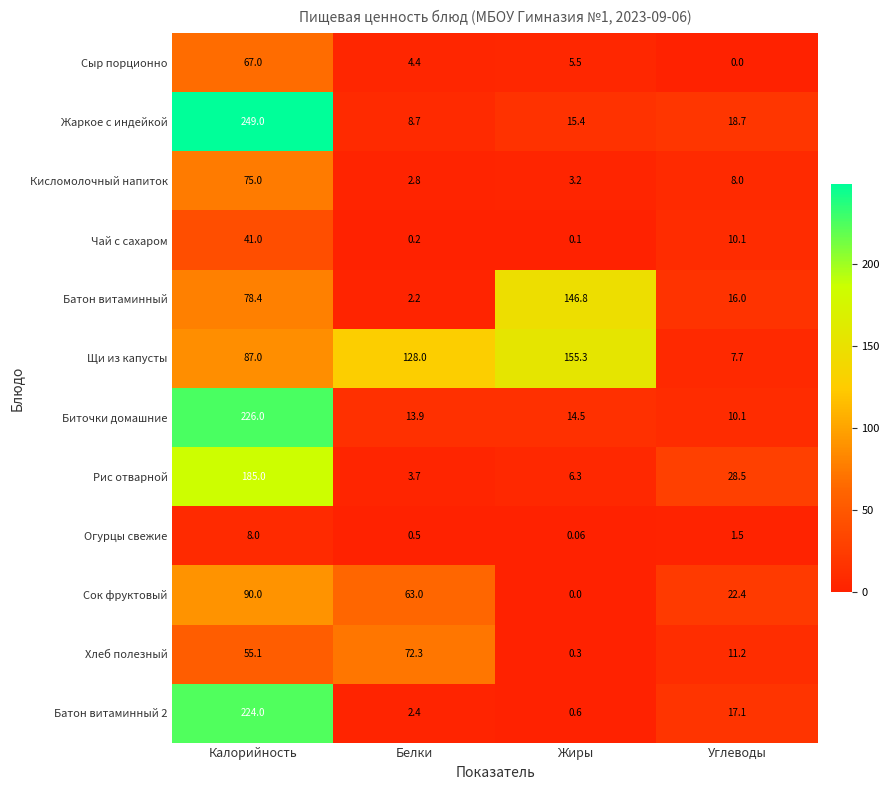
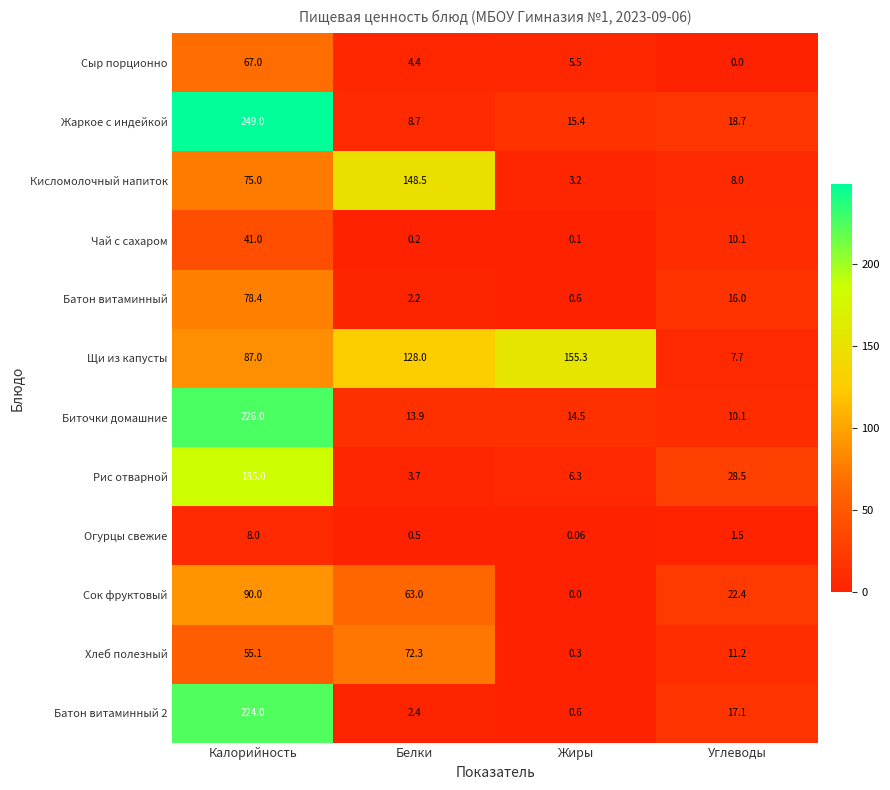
  {
    "Сыр порционно": {
      "Калорийность": 67.0,
      "Белки": 4.4,
      "Жиры": 5.5,
      "Углеводы": 0.0
    },
    "Жаркое с индейкой": {
      "Калорийность": 249.0,
      "Белки": 8.7,
      "Жиры": 15.4,
      "Углеводы": 18.7
    },
    "Кисломолочный напиток": {
      "Калорийность": 75.0,
-     "Белки": 2.8,
+     "Белки": 148.5,
      "Жиры": 3.2,
      "Углеводы": 8.0
    },
    "Чай с сахаром": {
      "Калорийность": 41.0,
      "Белки": 0.2,
      "Жиры": 0.1,
      "Углеводы": 10.1
    },
    "Батон витаминный": {
      "Калорийность": 78.4,
      "Белки": 2.2,
-     "Жиры": 146.8,
+     "Жиры": 0.6,
      "Углеводы": 16.0
    },
    "Щи из капусты": {
      "Калорийность": 87.0,
      "Белки": 128.0,
      "Жиры": 155.3,
      "Углеводы": 7.7
    },
    "Биточки домашние": {
      "Калорийность": 226.0,
      "Белки": 13.9,
      "Жиры": 14.5,
      "Углеводы": 10.1
    },
    "Рис отварной": {
      "Калорийность": 185.0,
      "Белки": 3.7,
      "Жиры": 6.3,
      "Углеводы": 28.5
    },
    "Огурцы свежие": {
      "Калорийность": 8.0,
      "Белки": 0.5,
      "Жиры": 0.06,
      "Углеводы": 1.5
    },
    "Сок фруктовый": {
      "Калорийность": 90.0,
      "Белки": 63.0,
      "Жиры": 0.0,
      "Углеводы": 22.4
    },
    "Хлеб полезный": {
      "Калорийность": 55.1,
      "Белки": 72.3,
      "Жиры": 0.3,
      "Углеводы": 11.2
    },
    "Батон витаминный 2": {
      "Калорийность": 224.0,
      "Белки": 2.4,
      "Жиры": 0.6,
      "Углеводы": 17.1
    }
  }
